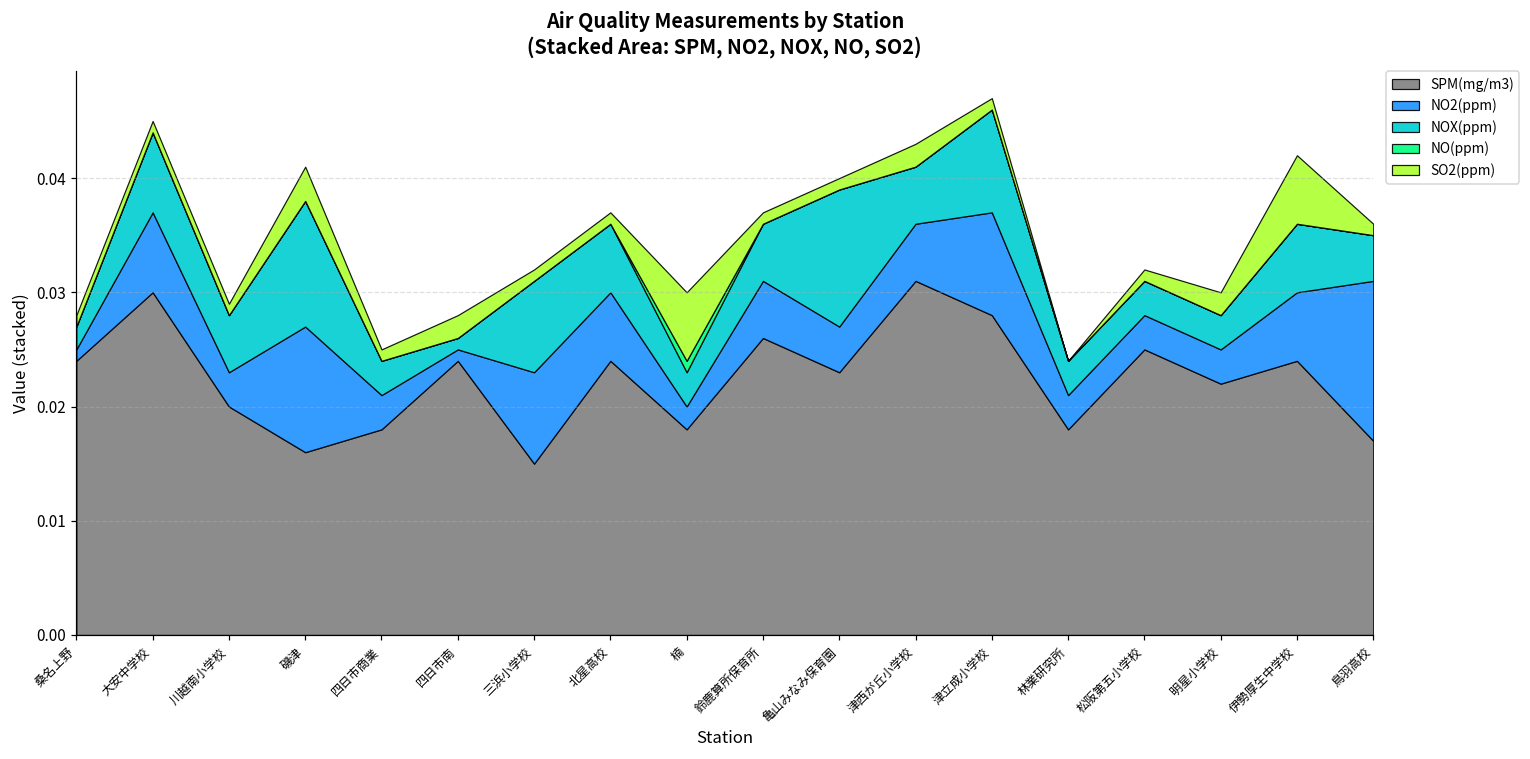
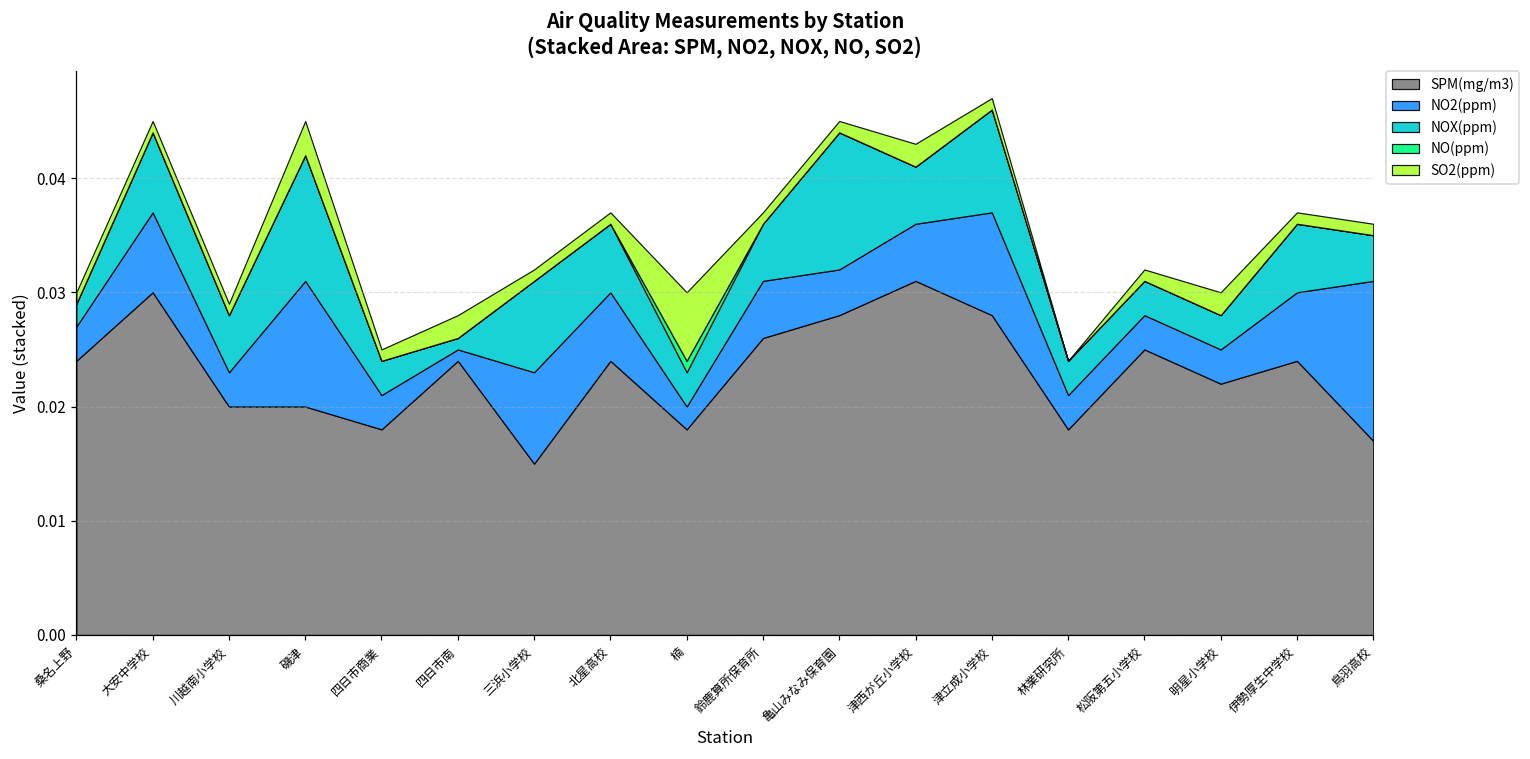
  {
    "SPM(mg/m3)": {
      "桑名上野": 0.024,
      "大安中学校": 0.030,
      "川越南小学校": 0.020,
-     "磯津": 0.016,
+     "磯津": 0.020,
      "四日市商業": 0.018,
      "四日市南": 0.024,
      "三浜小学校": 0.015,
      "北星高校": 0.024,
      "楠": 0.018,
      "鈴鹿算所保育所": 0.026,
-     "亀山みなみ保育園": 0.023,
+     "亀山みなみ保育園": 0.028,
      "津西が丘小学校": 0.031,
      "津立成小学校": 0.028,
      "林業研究所": 0.018,
      "松阪第五小学校": 0.025,
      "明星小学校": 0.022,
      "伊勢厚生中学校": 0.024,
      "鳥羽高校": 0.017
    },
    "NO2(ppm)": {
-     "桑名上野": 0.001,
+     "桑名上野": 0.003,
      "大安中学校": 0.007,
      "川越南小学校": 0.003,
      "磯津": 0.011,
      "四日市商業": 0.003,
      "四日市南": 0.001,
      "三浜小学校": 0.008,
      "北星高校": 0.006,
      "楠": 0.002,
      "鈴鹿算所保育所": 0.005,
      "亀山みなみ保育園": 0.004,
      "津西が丘小学校": 0.005,
      "津立成小学校": 0.009,
      "林業研究所": 0.003,
      "松阪第五小学校": 0.003,
      "明星小学校": 0.003,
      "伊勢厚生中学校": 0.006,
      "鳥羽高校": 0.014
    },
    "NOX(ppm)": {
      "楠": 0.003
    },
    "NO(ppm)": {
      "楠": 0.001
    },
    "SO2(ppm)": {
      "桑名上野": 0.001,
      "大安中学校": 0.001,
      "川越南小学校": 0.001,
      "磯津": 0.003,
      "四日市商業": 0.001,
      "四日市南": 0.002,
      "三浜小学校": 0.001,
      "北星高校": 0.001,
      "楠": 0.006,
      "鈴鹿算所保育所": 0.001,
      "亀山みなみ保育園": 0.001,
      "津西が丘小学校": 0.002,
      "津立成小学校": 0.001,
      "松阪第五小学校": 0.001,
      "明星小学校": 0.002,
-     "伊勢厚生中学校": 0.006,
+     "伊勢厚生中学校": 0.001,
      "鳥羽高校": 0.001
    }
  }
